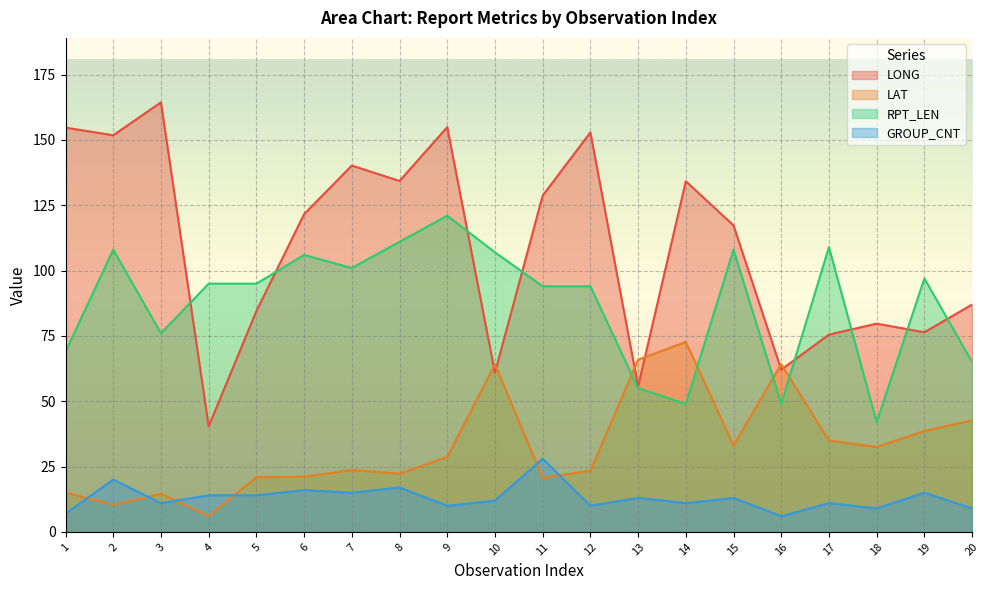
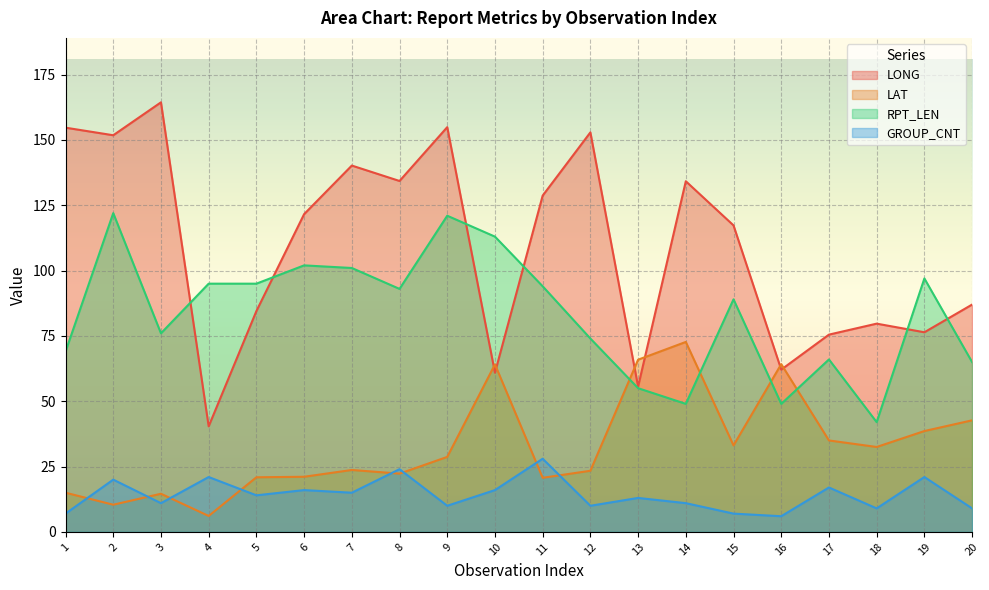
  {
    "RPT_LEN": {
      "1": 69,
-     "2": 108,
+     "2": 122,
      "3": 76,
      "4": 95,
      "5": 95,
-     "6": 106,
+     "6": 102,
      "7": 101,
-     "8": 111,
+     "8": 93,
      "9": 121,
-     "10": 107,
+     "10": 113,
      "11": 94,
-     "12": 94,
+     "12": 74,
      "14": 49,
-     "15": 108,
+     "15": 89,
      "16": 49,
-     "17": 109,
+     "17": 66,
      "18": 42,
      "19": 97,
      "20": 65
    },
    "GROUP_CNT": {
      "1": 7,
      "2": 20,
      "3": 11,
-     "4": 14,
+     "4": 21,
      "5": 14,
      "6": 16,
      "7": 15,
-     "8": 17,
+     "8": 24,
      "9": 10,
-     "10": 12,
+     "10": 16,
      "11": 28,
      "12": 10,
      "13": 13,
      "14": 11,
-     "15": 13,
+     "15": 7,
      "16": 6,
-     "17": 11,
+     "17": 17,
      "18": 9,
-     "19": 15,
+     "19": 21,
      "20": 9
    }
  }
